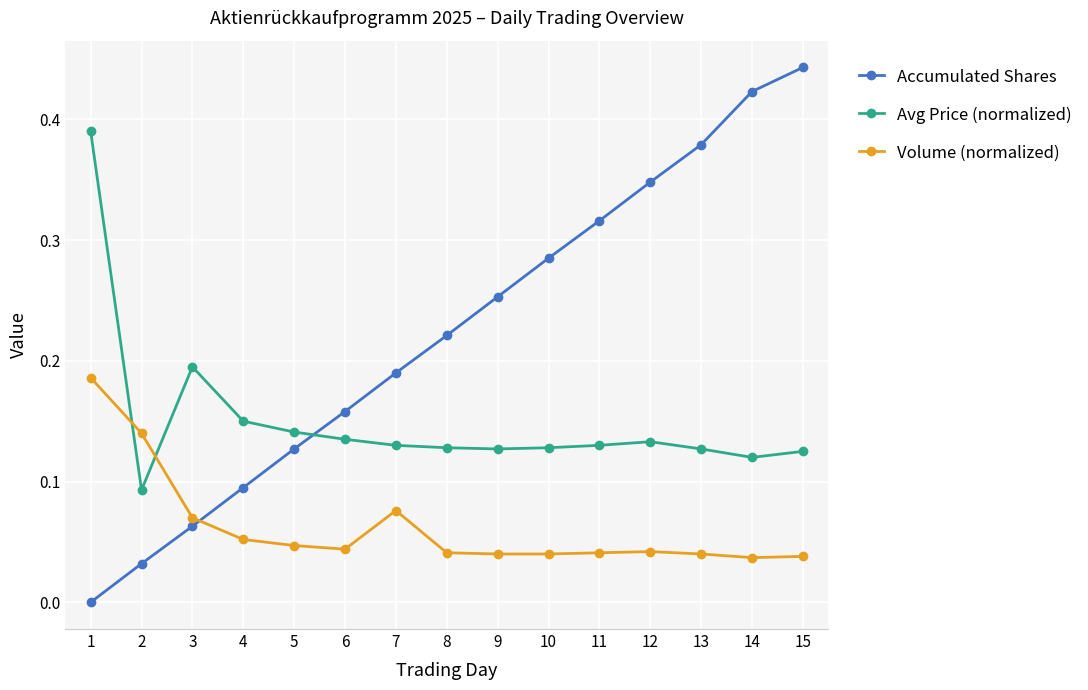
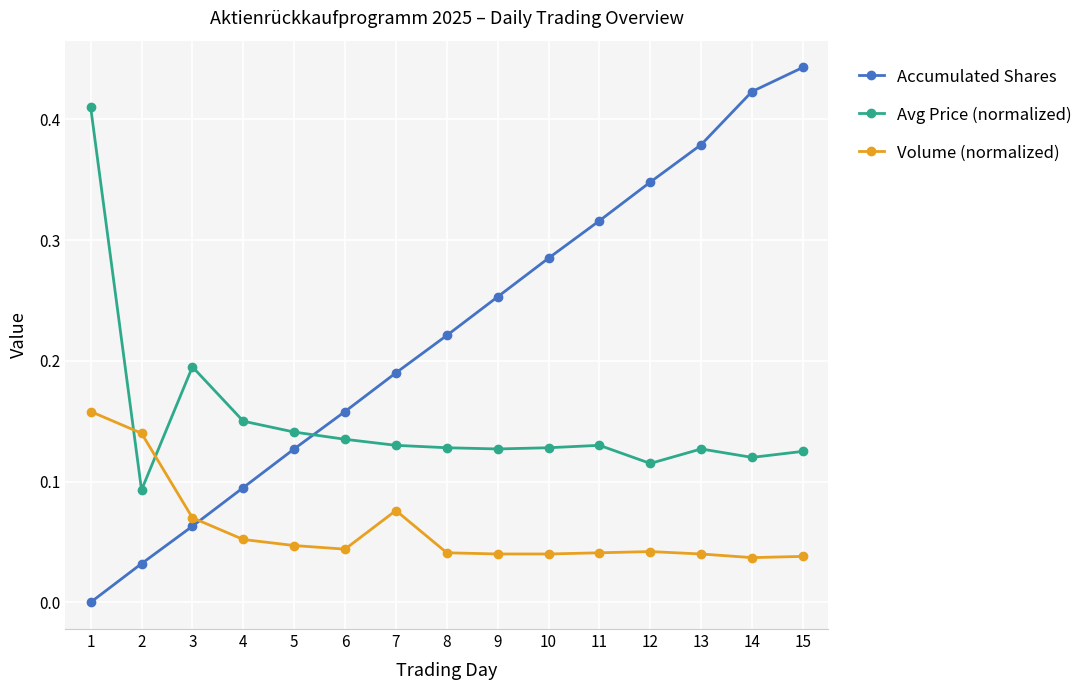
  {
    "Accumulated Shares": {
      "1": 0.000,
      "2": 0.032,
      "3": 0.063,
      "4": 0.095,
      "5": 0.127,
      "6": 0.158,
      "7": 0.190,
      "8": 0.221,
      "9": 0.253,
      "10": 0.285,
      "11": 0.316,
      "12": 0.348,
      "13": 0.379,
      "14": 0.423,
      "15": 0.443
    },
    "Avg Price (normalized)": {
-     "1": 0.39,
+     "1": 0.41,
      "2": 0.093,
      "3": 0.195,
      "4": 0.150,
      "5": 0.141,
      "6": 0.135,
      "7": 0.130,
      "8": 0.128,
      "9": 0.127,
      "10": 0.128,
      "11": 0.130,
-     "12": 0.133,
+     "12": 0.115,
      "13": 0.127,
      "14": 0.120,
      "15": 0.125
    },
    "Volume (normalized)": {
-     "1": 0.186,
+     "1": 0.158,
      "2": 0.140,
      "3": 0.070,
      "4": 0.052,
      "5": 0.047,
      "6": 0.044,
      "7": 0.076,
      "8": 0.041,
      "9": 0.040,
      "10": 0.040,
      "11": 0.041,
      "12": 0.042,
      "13": 0.040,
      "14": 0.037,
      "15": 0.038
    }
  }
